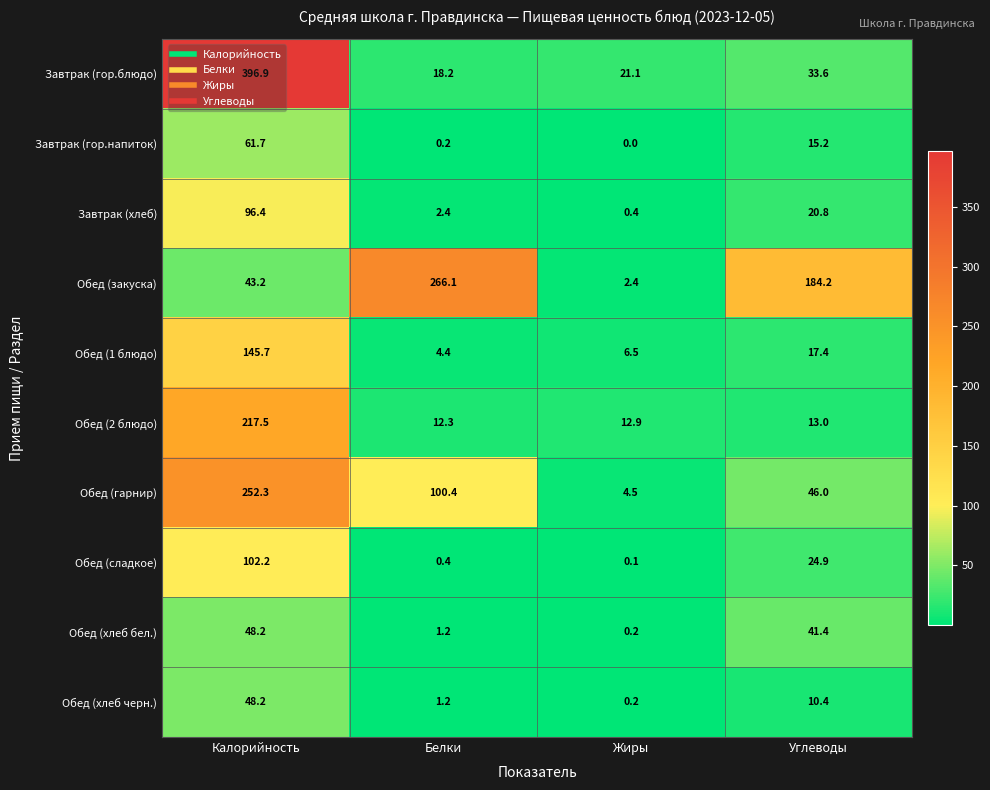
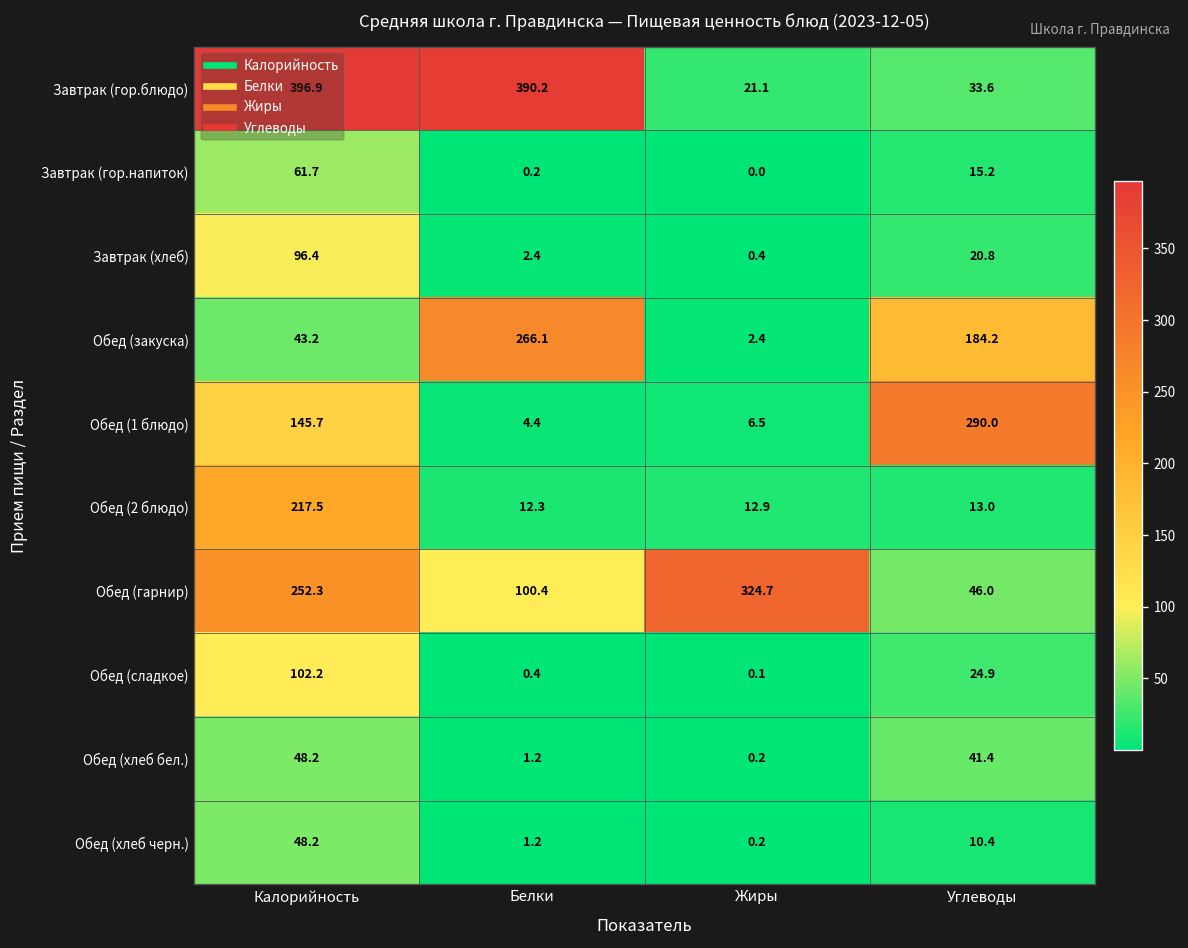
  {
    "Завтрак (гор.блюдо)": {
-     "Белки": 18.2,
+     "Белки": 390.2,
      "Жиры": 21.1,
      "Углеводы": 33.6
    },
    "Завтрак (гор.напиток)": {
      "Калорийность": 61.7,
      "Белки": 0.2,
      "Жиры": 0.0,
      "Углеводы": 15.2
    },
    "Завтрак (хлеб)": {
      "Калорийность": 96.4,
      "Белки": 2.4,
      "Жиры": 0.4,
      "Углеводы": 20.8
    },
    "Обед (закуска)": {
      "Калорийность": 43.2,
      "Белки": 266.1,
      "Жиры": 2.4,
      "Углеводы": 184.2
    },
    "Обед (1 блюдо)": {
      "Калорийность": 145.7,
      "Белки": 4.4,
      "Жиры": 6.5,
-     "Углеводы": 17.4
+     "Углеводы": 290.0
    },
    "Обед (2 блюдо)": {
      "Калорийность": 217.5,
      "Белки": 12.3,
      "Жиры": 12.9,
      "Углеводы": 13.0
    },
    "Обед (гарнир)": {
      "Калорийность": 252.3,
      "Белки": 100.4,
-     "Жиры": 4.5,
+     "Жиры": 324.7,
      "Углеводы": 46.0
    },
    "Обед (сладкое)": {
      "Калорийность": 102.2,
      "Белки": 0.4,
      "Жиры": 0.1,
      "Углеводы": 24.9
    },
    "Обед (хлеб бел.)": {
      "Калорийность": 48.2,
      "Белки": 1.2,
      "Жиры": 0.2,
      "Углеводы": 41.4
    },
    "Обед (хлеб черн.)": {
      "Калорийность": 48.2,
      "Белки": 1.2,
      "Жиры": 0.2,
      "Углеводы": 10.4
    }
  }
